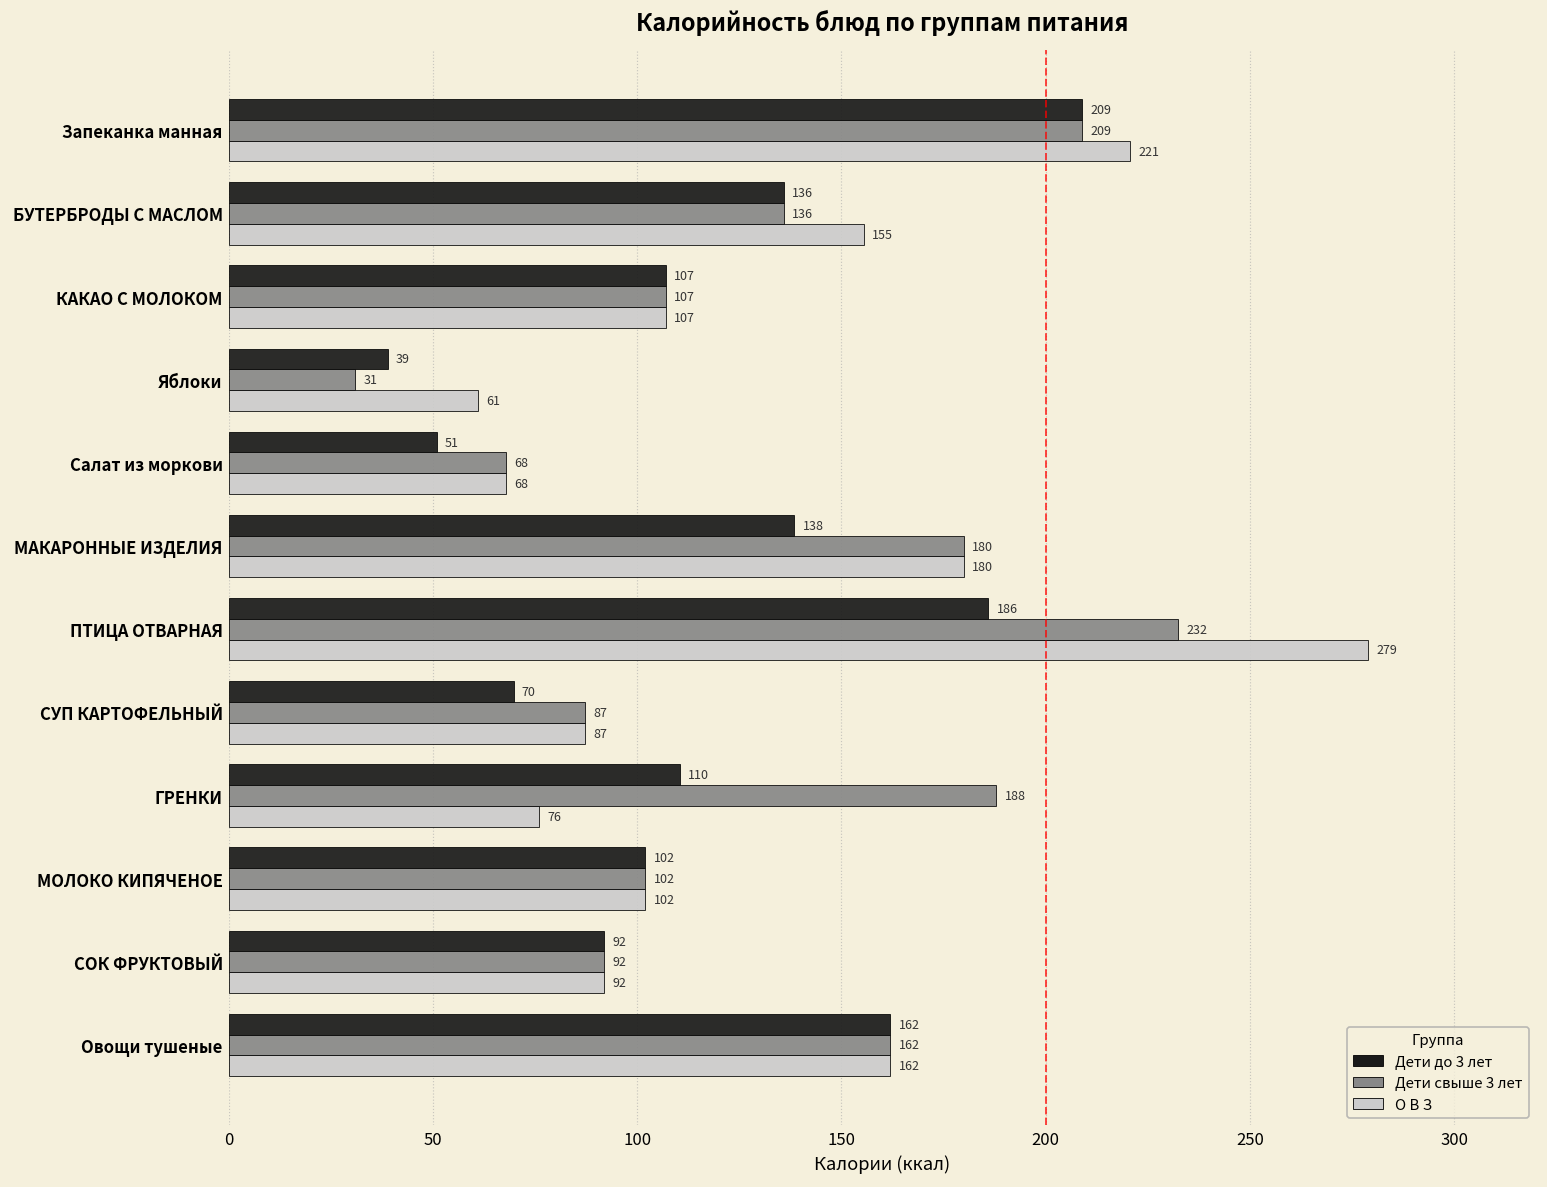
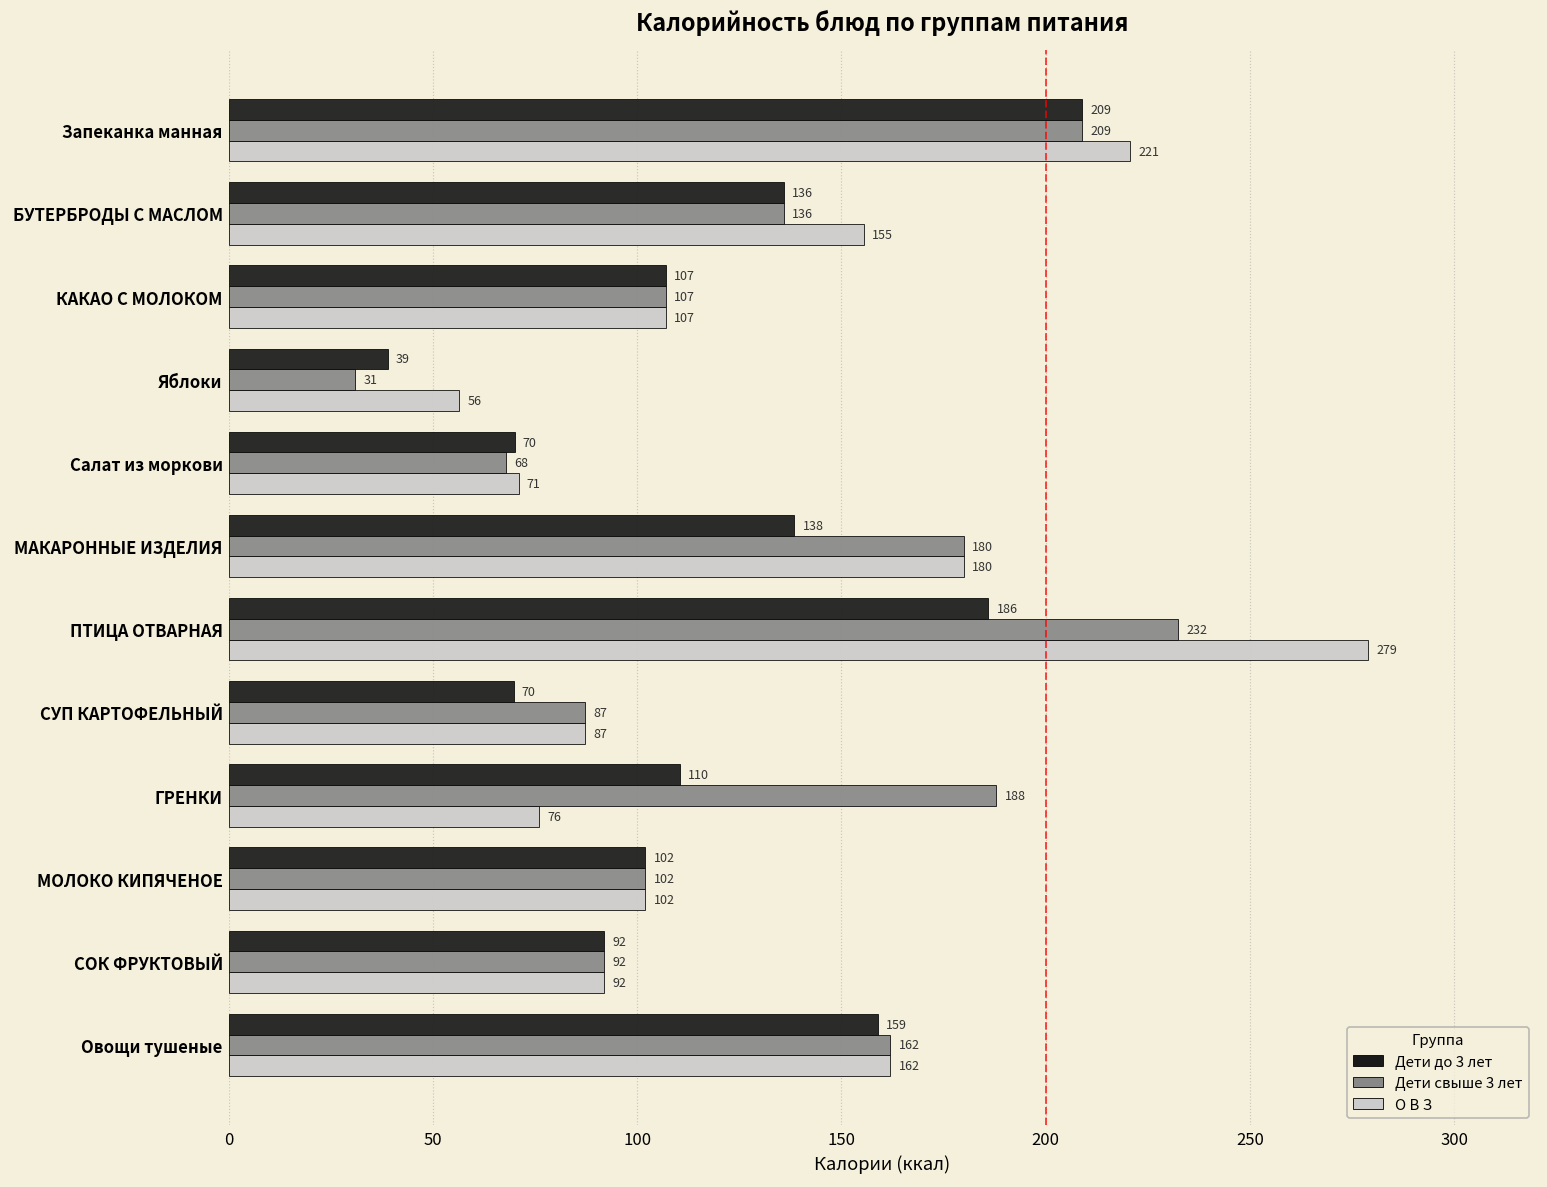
  {
    "Дети до 3 лет": {
      "Запеканка манная": 209,
      "БУТЕРБРОДЫ С МАСЛОМ": 136,
      "КАКАО С МОЛОКОМ": 107,
      "Яблоки": 39,
-     "Салат из моркови": 51,
+     "Салат из моркови": 70,
      "МАКАРОННЫЕ ИЗДЕЛИЯ": 138,
      "ПТИЦА ОТВАРНАЯ": 186,
      "СУП КАРТОФЕЛЬНЫЙ": 70,
      "ГРЕНКИ": 110,
      "МОЛОКО КИПЯЧЕНОЕ": 102,
      "СОК ФРУКТОВЫЙ": 92,
-     "Овощи тушеные": 162
+     "Овощи тушеные": 159
    },
    "Дети свыше 3 лет": {
      "Запеканка манная": 209,
      "БУТЕРБРОДЫ С МАСЛОМ": 136,
      "КАКАО С МОЛОКОМ": 107,
      "Яблоки": 31,
      "Салат из моркови": 68,
      "МАКАРОННЫЕ ИЗДЕЛИЯ": 180,
      "ПТИЦА ОТВАРНАЯ": 232,
      "СУП КАРТОФЕЛЬНЫЙ": 87,
      "ГРЕНКИ": 188,
      "МОЛОКО КИПЯЧЕНОЕ": 102,
      "СОК ФРУКТОВЫЙ": 92,
      "Овощи тушеные": 162
    },
    "О В З": {
      "Запеканка манная": 221,
      "БУТЕРБРОДЫ С МАСЛОМ": 155,
      "КАКАО С МОЛОКОМ": 107,
-     "Яблоки": 61,
-     "Салат из моркови": 68,
+     "Яблоки": 56,
+     "Салат из моркови": 71,
      "МАКАРОННЫЕ ИЗДЕЛИЯ": 180,
      "ПТИЦА ОТВАРНАЯ": 279,
      "СУП КАРТОФЕЛЬНЫЙ": 87,
      "ГРЕНКИ": 76,
      "МОЛОКО КИПЯЧЕНОЕ": 102,
      "СОК ФРУКТОВЫЙ": 92,
      "Овощи тушеные": 162
    }
  }
